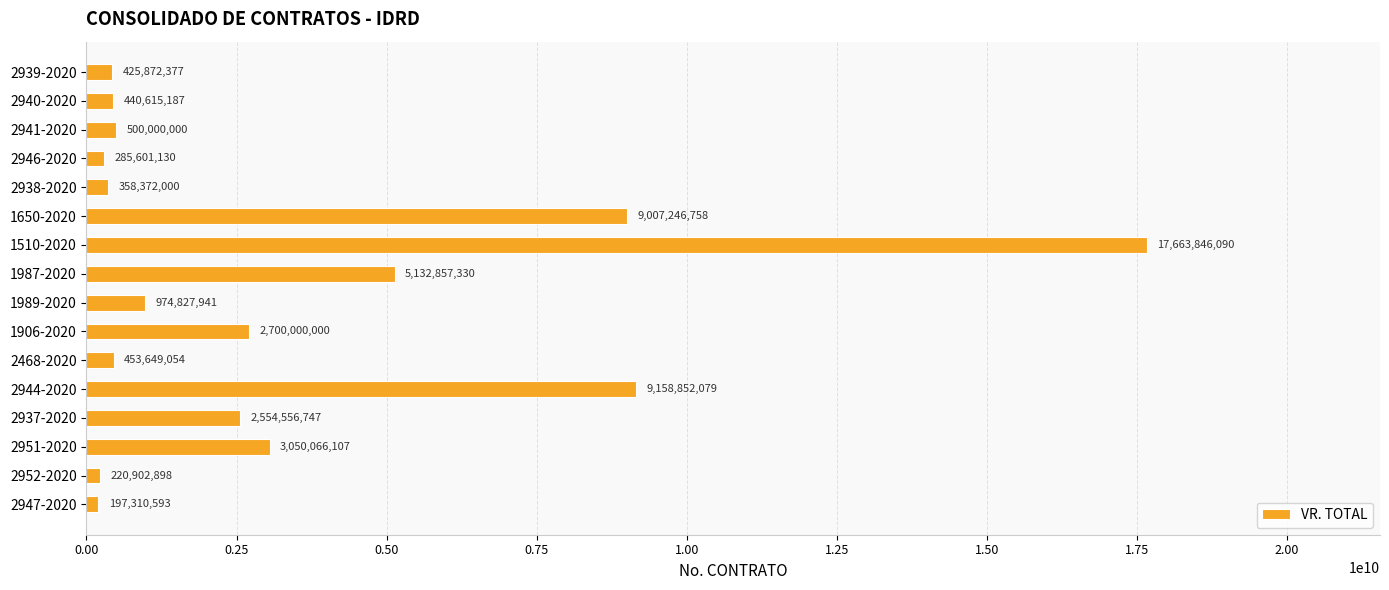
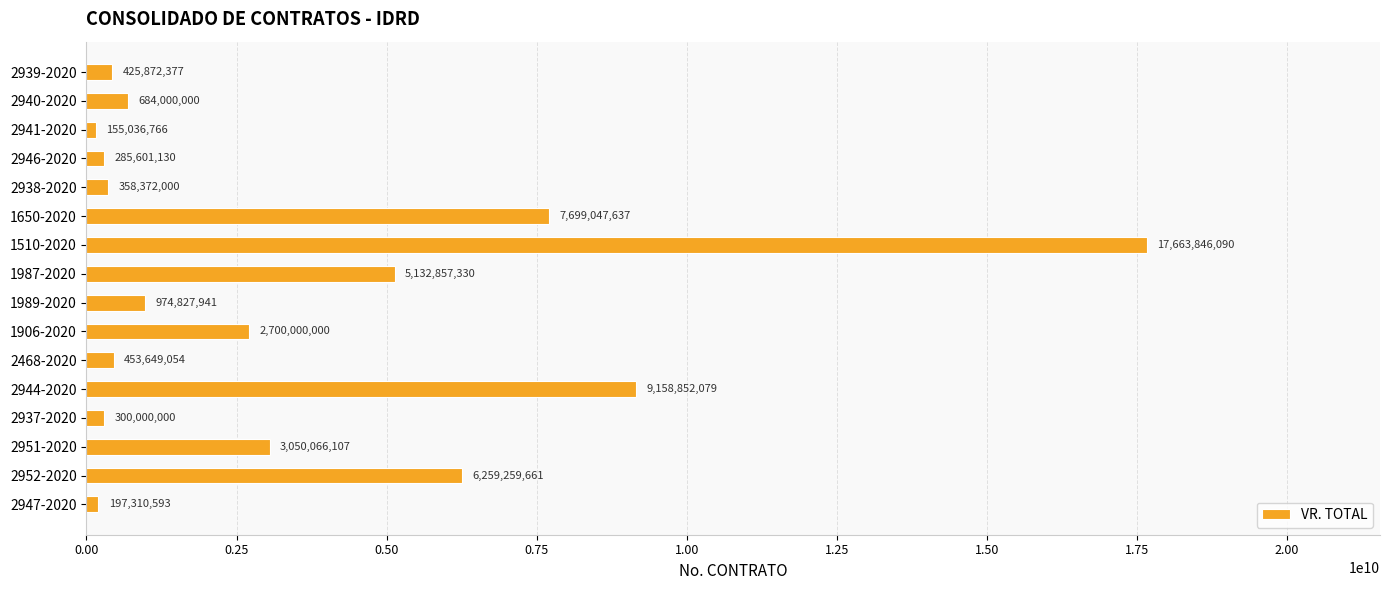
  {
    "2939-2020": "425,872,377",
-   "2940-2020": "440,615,187",
-   "2941-2020": "500,000,000",
+   "2940-2020": "684,000,000",
+   "2941-2020": "155,036,766",
    "2946-2020": "285,601,130",
    "2938-2020": "358,372,000",
-   "1650-2020": "9,007,246,758",
+   "1650-2020": "7,699,047,637",
    "1510-2020": "17,663,846,090",
    "1987-2020": "5,132,857,330",
    "1989-2020": "974,827,941",
    "1906-2020": "2,700,000,000",
    "2468-2020": "453,649,054",
    "2944-2020": "9,158,852,079",
-   "2937-2020": "2,554,556,747",
+   "2937-2020": "300,000,000",
    "2951-2020": "3,050,066,107",
-   "2952-2020": "220,902,898",
+   "2952-2020": "6,259,259,661",
    "2947-2020": "197,310,593"
  }
